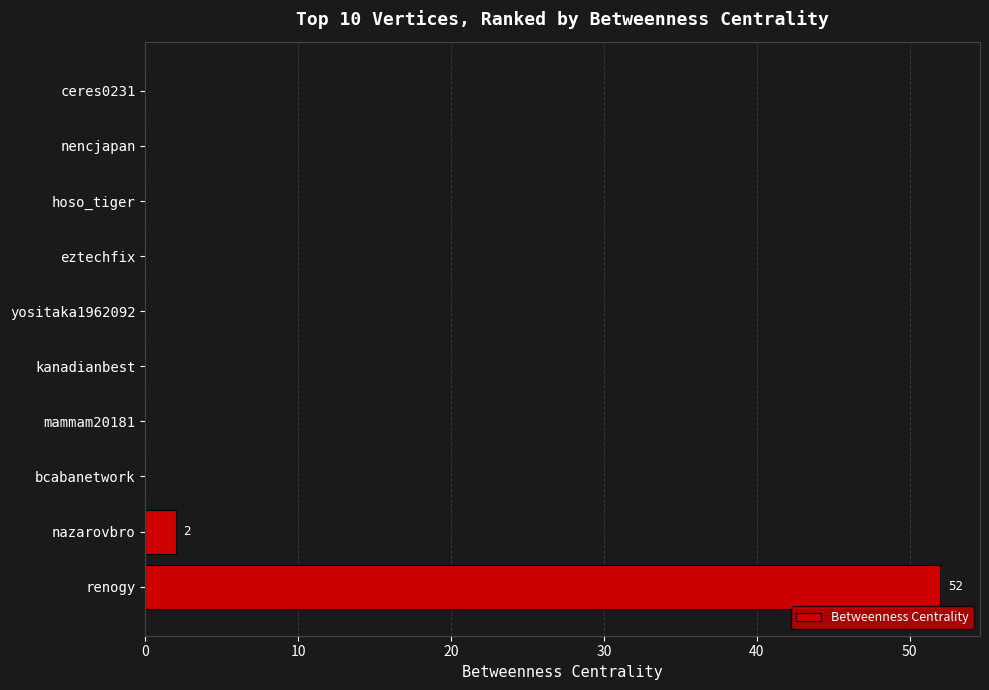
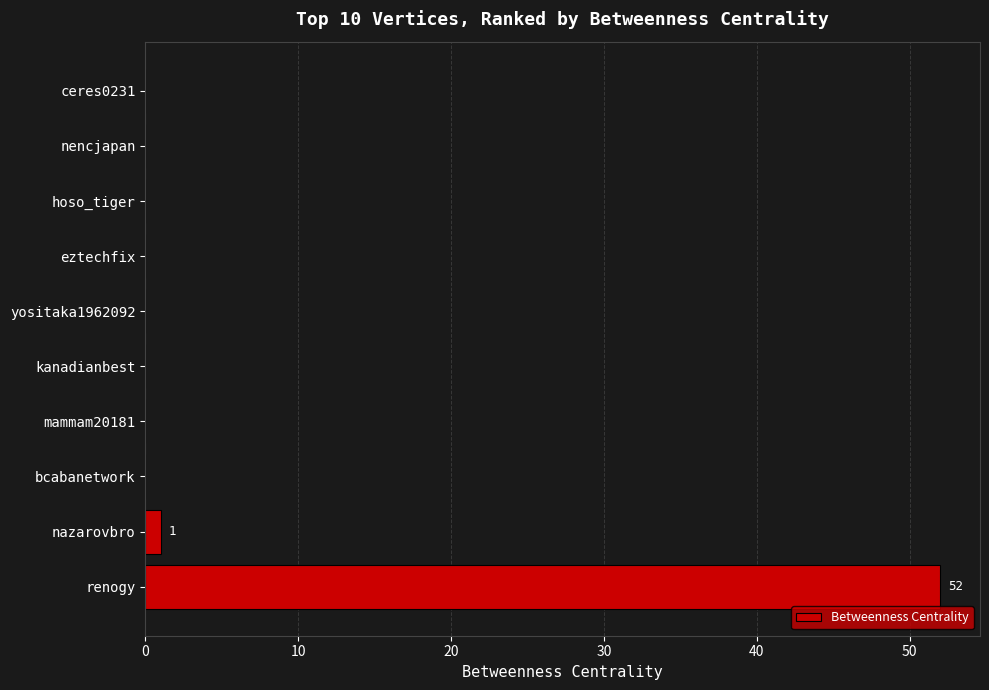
  {
-   "nazarovbro": 2,
+   "nazarovbro": 1,
    "renogy": 52
  }
